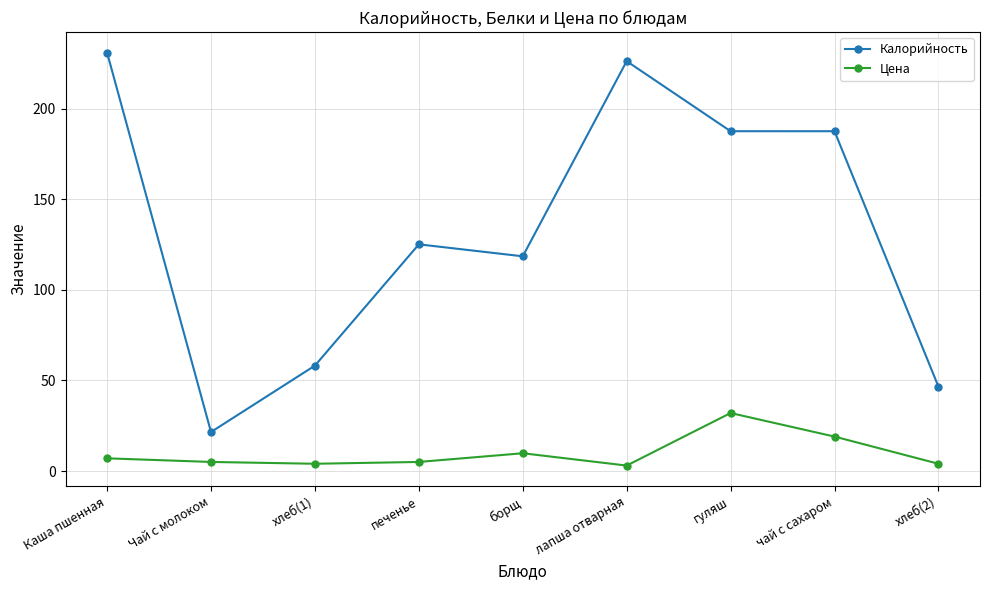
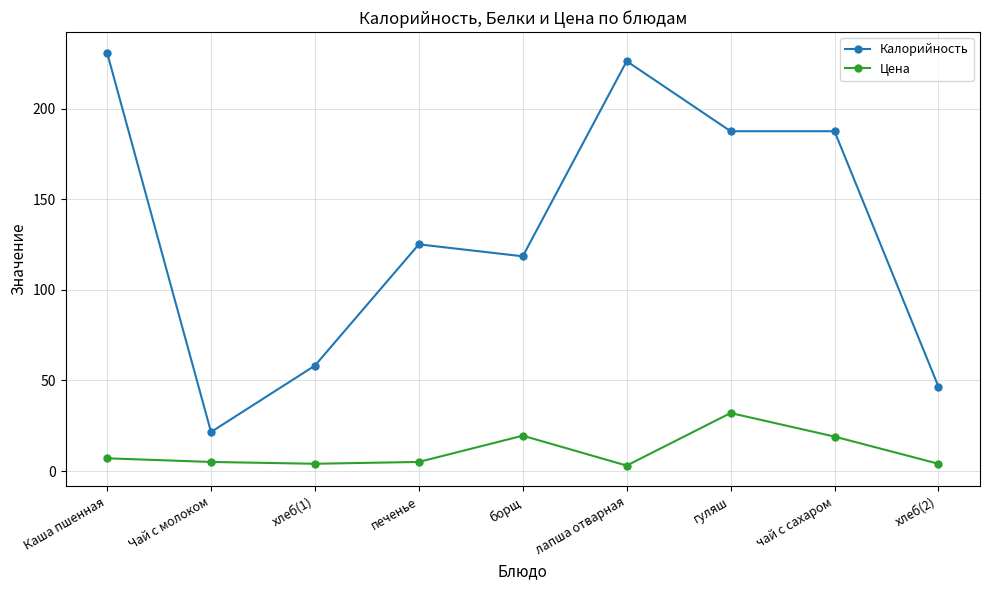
  {
    "Калорийность": {
      "Каша пшенная": 231,
      "Чай с молоком": 22,
      "хлеб(1)": 58,
      "печенье": 125,
      "борщ": 119,
      "лапша отварная": 226,
      "гуляш": 188,
      "чай с сахаром": 188,
      "хлеб(2)": 47
    },
    "Цена": {
      "Каша пшенная": 7,
      "Чай с молоком": 5,
      "хлеб(1)": 4,
      "печенье": 5,
-     "борщ": 10,
+     "борщ": 20,
      "лапша отварная": 3,
      "гуляш": 32,
      "чай с сахаром": 19,
      "хлеб(2)": 4
    }
  }
